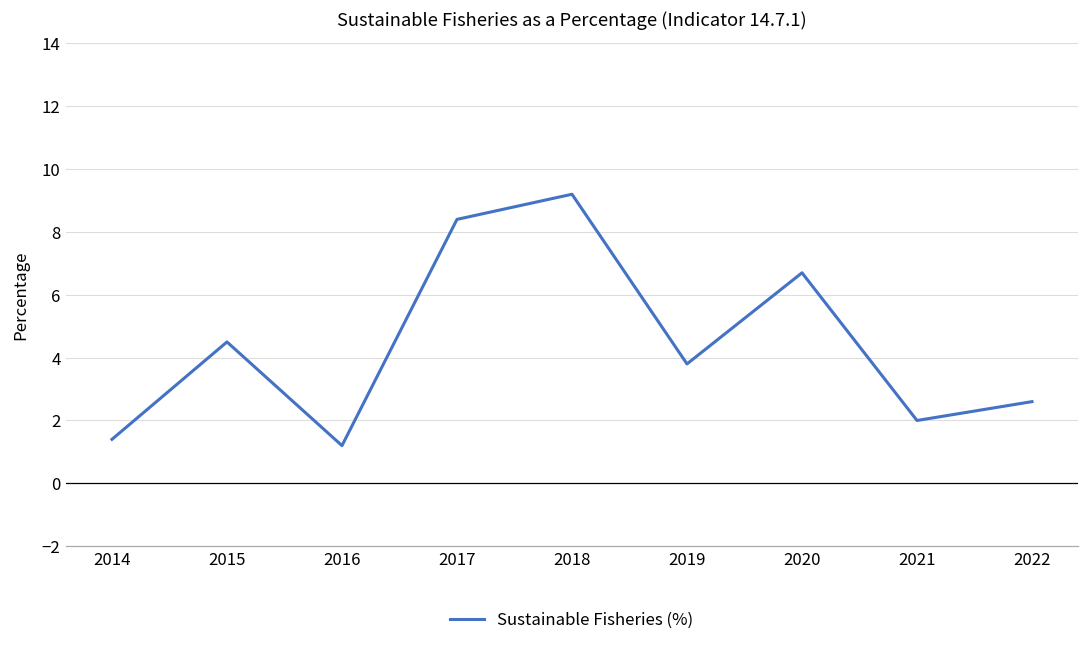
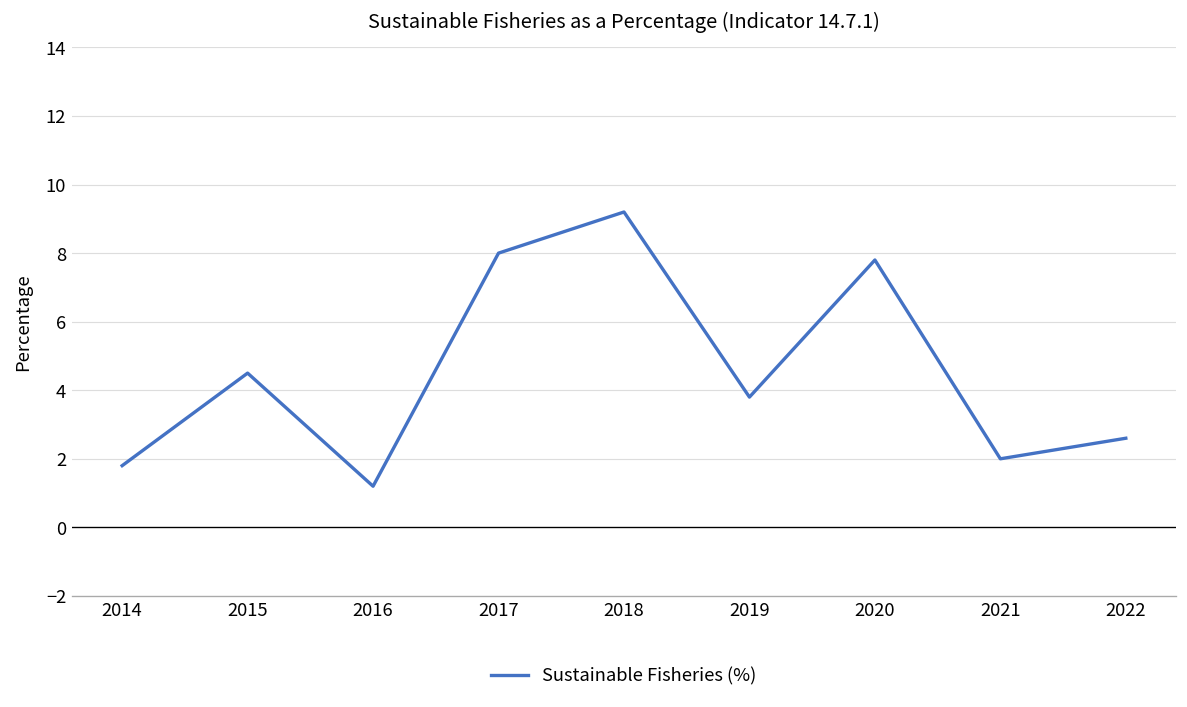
  {
-   "2014": 1.4,
+   "2014": 1.8,
    "2015": 4.5,
    "2016": 1.2,
-   "2017": 8.4,
+   "2017": 8.0,
    "2018": 9.2,
    "2019": 3.8,
-   "2020": 6.7,
+   "2020": 7.8,
    "2021": 2.0,
    "2022": 2.6
  }
